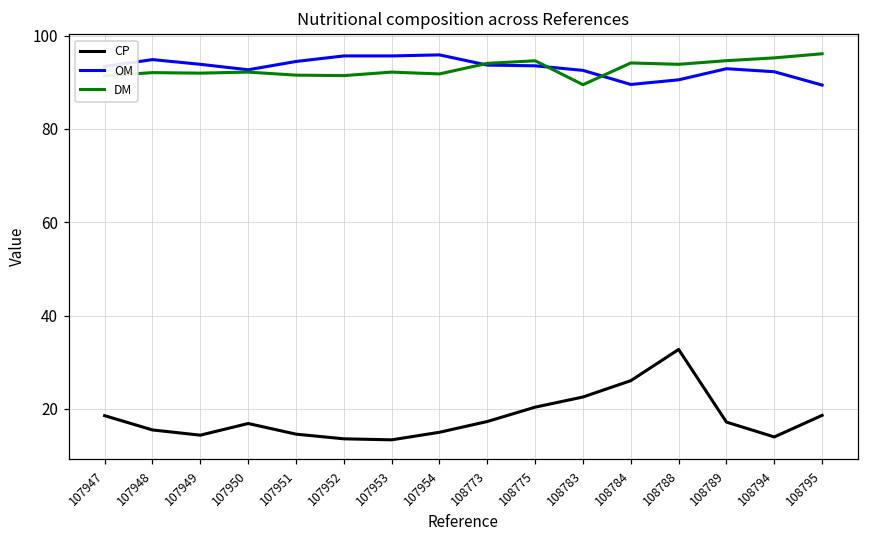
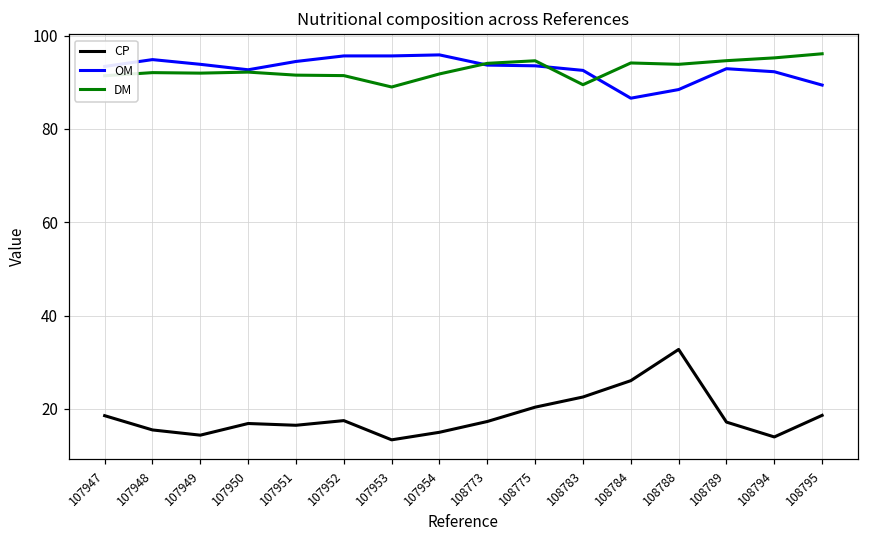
  {
    "CP": {
      "107947": 19,
      "107948": 16,
      "107949": 14,
      "107950": 17,
-     "107951": 15,
-     "107952": 14,
+     "107951": 17,
+     "107952": 18,
      "107953": 13,
      "107954": 15,
      "108773": 17,
      "108775": 20,
      "108783": 23,
      "108784": 26,
      "108788": 33,
      "108789": 17,
      "108794": 14,
      "108795": 19
    },
    "OM": {
      "107948": 95,
      "107949": 94,
      "107951": 94,
      "107952": 96,
      "107953": 96,
      "107954": 96,
      "108775": 94,
      "108783": 93,
-     "108784": 90,
-     "108788": 91,
+     "108784": 87,
+     "108788": 88,
      "108789": 93,
      "108794": 92,
      "108795": 89
    },
    "DM": {
      "107948": 92,
      "107949": 92,
      "107951": 92,
      "107952": 91,
-     "107953": 92,
+     "107953": 89,
      "107954": 92,
      "108775": 95,
      "108783": 89,
      "108784": 94,
      "108788": 94,
      "108789": 95,
      "108794": 95,
      "108795": 96
    }
  }
